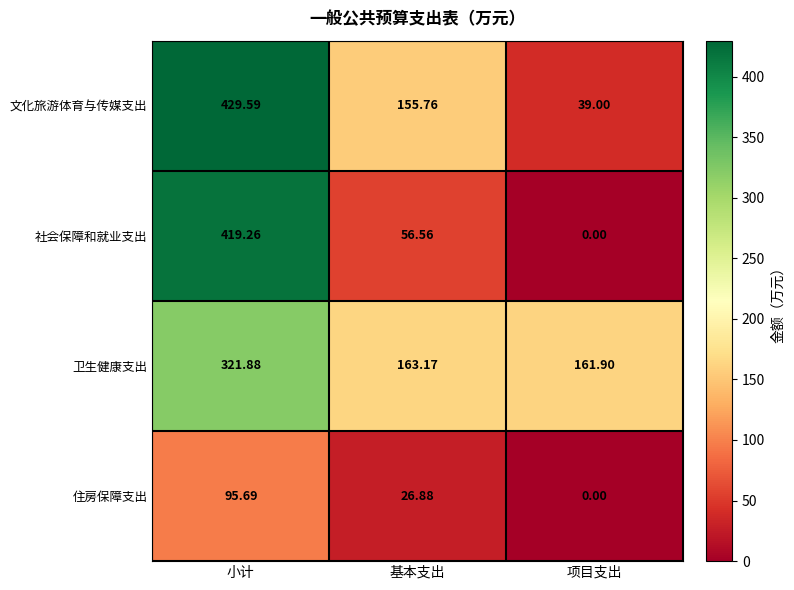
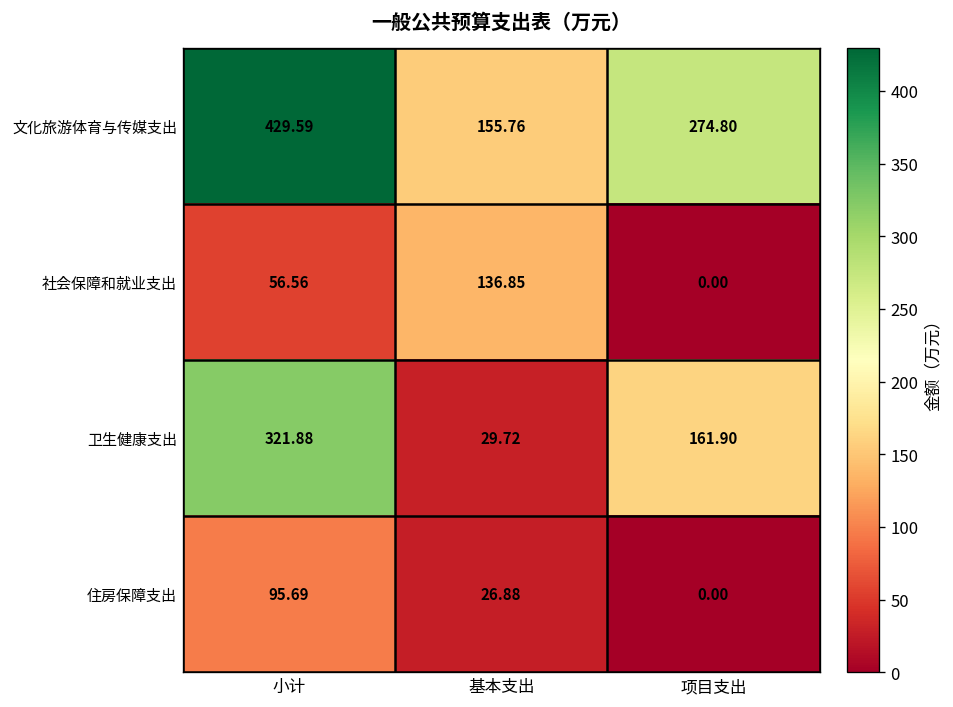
  {
    "文化旅游体育与传媒支出": {
      "小计": 429.59,
      "基本支出": 155.76,
-     "项目支出": 39.00
+     "项目支出": 274.80
    },
    "社会保障和就业支出": {
-     "小计": 419.26,
-     "基本支出": 56.56,
+     "小计": 56.56,
+     "基本支出": 136.85,
      "项目支出": 0.00
    },
    "卫生健康支出": {
      "小计": 321.88,
-     "基本支出": 163.17,
+     "基本支出": 29.72,
      "项目支出": 161.90
    },
    "住房保障支出": {
      "小计": 95.69,
      "基本支出": 26.88,
      "项目支出": 0.00
    }
  }
